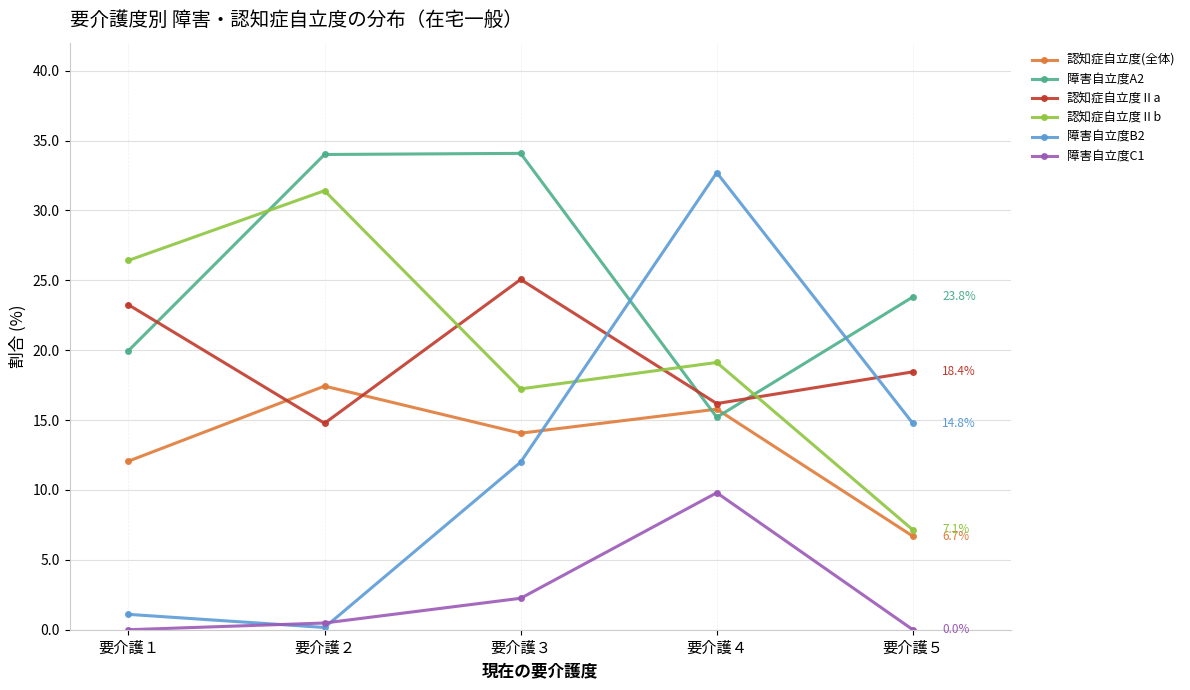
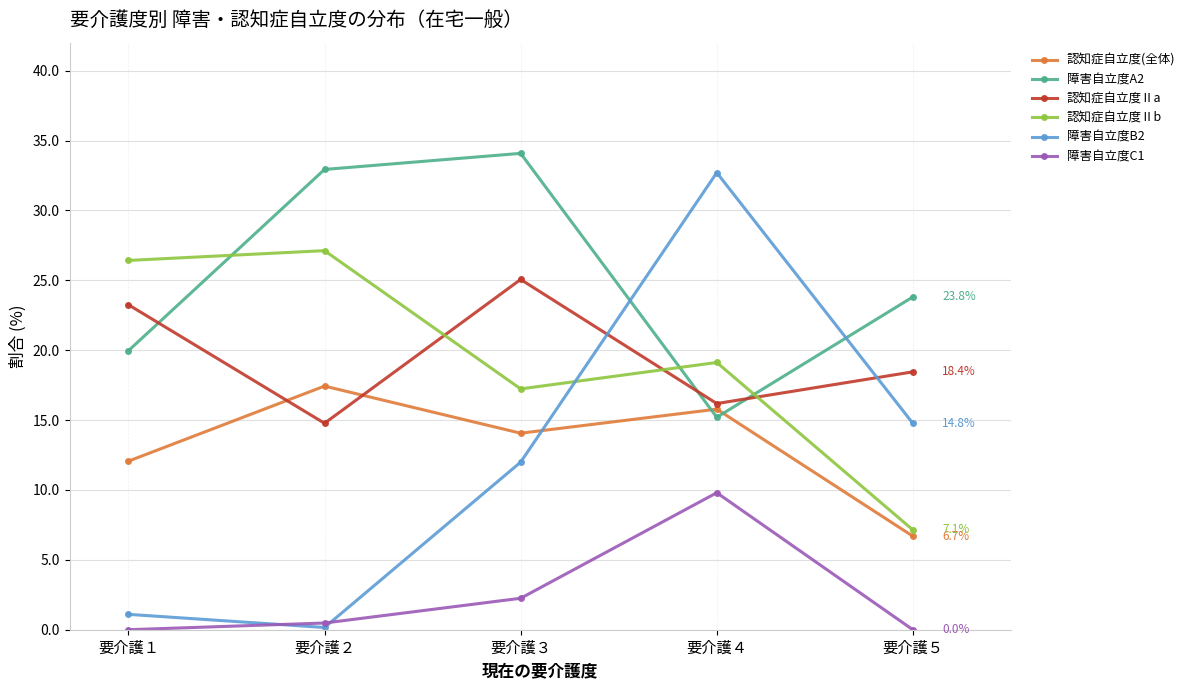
  {
    "認知症自立度(全体)": {
      "要介護１": 12.1,
      "要介護２": 17.4,
      "要介護３": 14.1,
      "要介護４": 15.8,
      "要介護５": 6.7
    },
    "障害自立度A2": {
      "要介護１": 20.0,
-     "要介護２": 34.0,
+     "要介護２": 32.9,
      "要介護３": 34.1,
      "要介護４": 15.2,
      "要介護５": 23.8
    },
    "認知症自立度Ⅱa": {
      "要介護１": 23.3,
      "要介護２": 14.8,
      "要介護３": 25.1,
      "要介護４": 16.2,
      "要介護５": 18.5
    },
    "認知症自立度Ⅱb": {
      "要介護１": 26.4,
-     "要介護２": 31.4,
+     "要介護２": 27.1,
      "要介護３": 17.2,
      "要介護４": 19.1,
      "要介護５": 7.1
    },
    "障害自立度B2": {
      "要介護１": 1.1,
      "要介護２": 0.2,
      "要介護３": 12.0,
      "要介護４": 32.7,
      "要介護５": 14.8
    },
    "障害自立度C1": {
      "要介護１": 0.0,
      "要介護２": 0.5,
      "要介護３": 2.3,
      "要介護４": 9.8,
      "要介護５": 0.0
    }
  }
